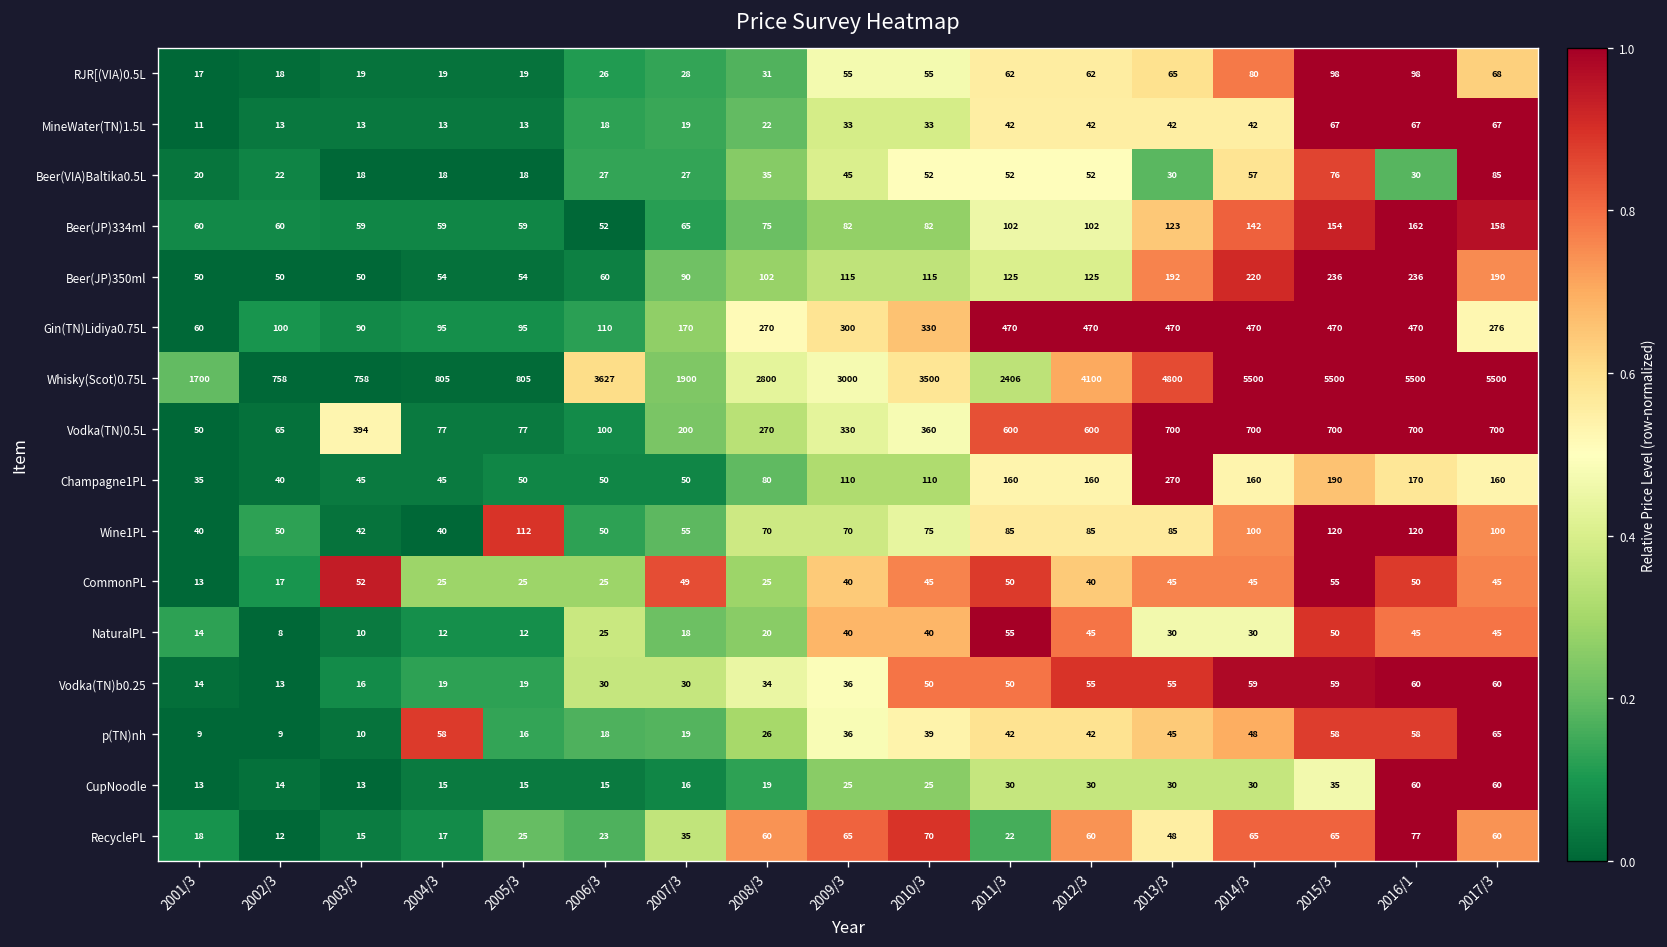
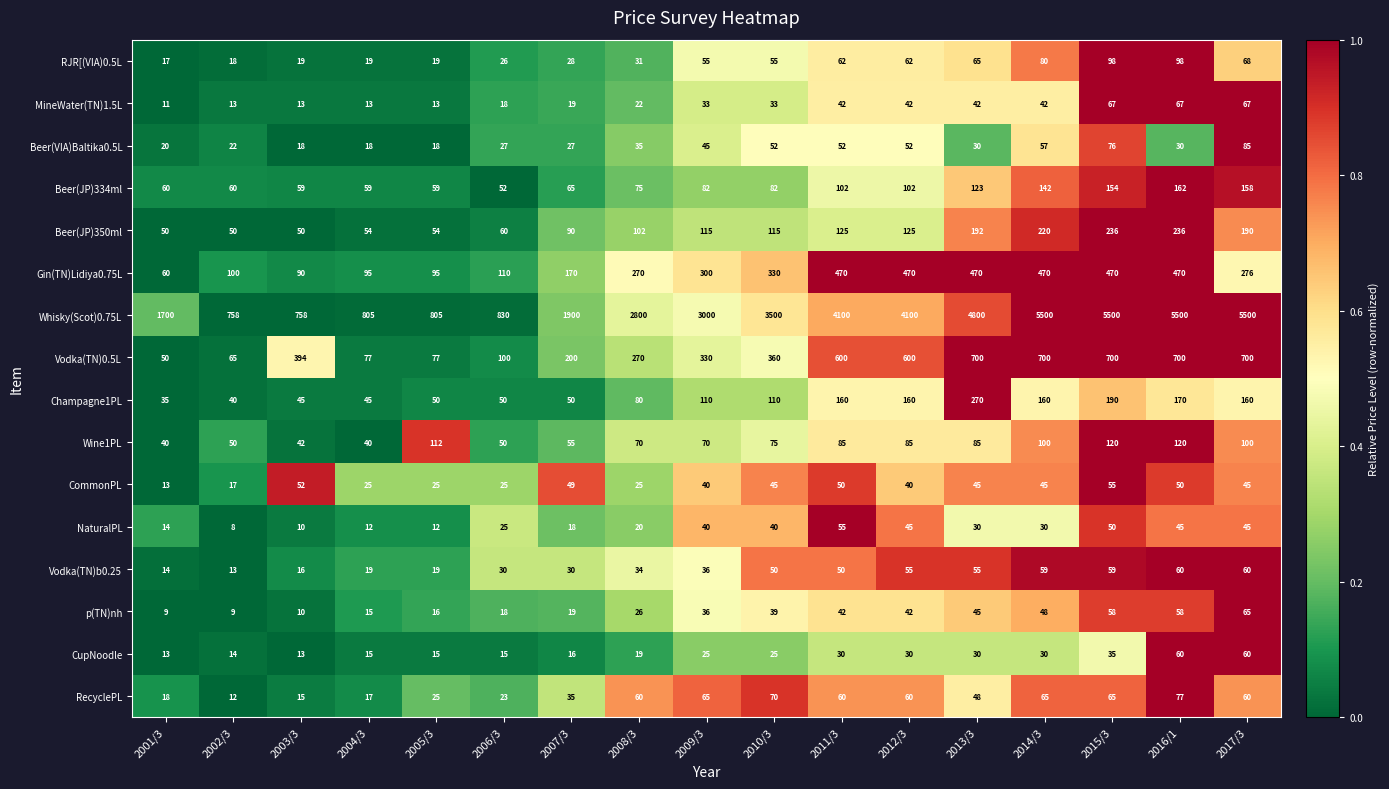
  {
    "Whisky(Scot)0.75L": {
      "2001/3": 1700,
      "2002/3": 758,
      "2003/3": 758,
      "2004/3": 805,
      "2005/3": 805,
-     "2006/3": 3627,
+     "2006/3": 830,
      "2007/3": 1900,
      "2008/3": 2800,
      "2009/3": 3000,
      "2010/3": 3500,
-     "2011/3": 2406,
+     "2011/3": 4100,
      "2012/3": 4100,
      "2013/3": 4800,
      "2014/3": 5500,
      "2015/3": 5500,
      "2016/1": 5500,
      "2017/3": 5500
    },
    "p(TN)nh": {
      "2001/3": 9,
      "2002/3": 9,
      "2003/3": 10,
-     "2004/3": 58,
+     "2004/3": 15,
      "2005/3": 16,
      "2006/3": 18,
      "2007/3": 19,
      "2008/3": 26,
      "2009/3": 36,
      "2010/3": 39,
      "2011/3": 42,
      "2012/3": 42,
      "2013/3": 45,
      "2014/3": 48,
      "2015/3": 58,
      "2016/1": 58,
      "2017/3": 65
    },
    "RecyclePL": {
      "2001/3": 18,
      "2002/3": 12,
      "2003/3": 15,
      "2004/3": 17,
      "2005/3": 25,
      "2006/3": 23,
      "2007/3": 35,
      "2008/3": 60,
      "2009/3": 65,
      "2010/3": 70,
-     "2011/3": 22,
+     "2011/3": 60,
      "2012/3": 60,
      "2013/3": 48,
      "2014/3": 65,
      "2015/3": 65,
      "2016/1": 77,
      "2017/3": 60
    }
  }
